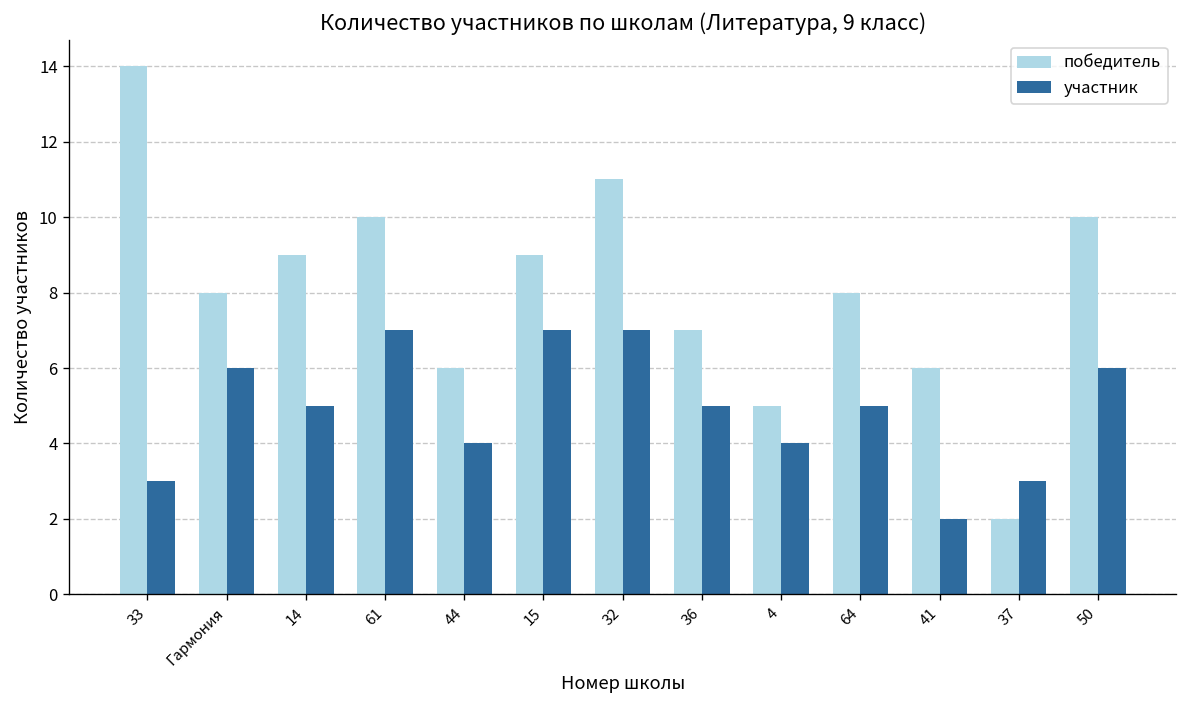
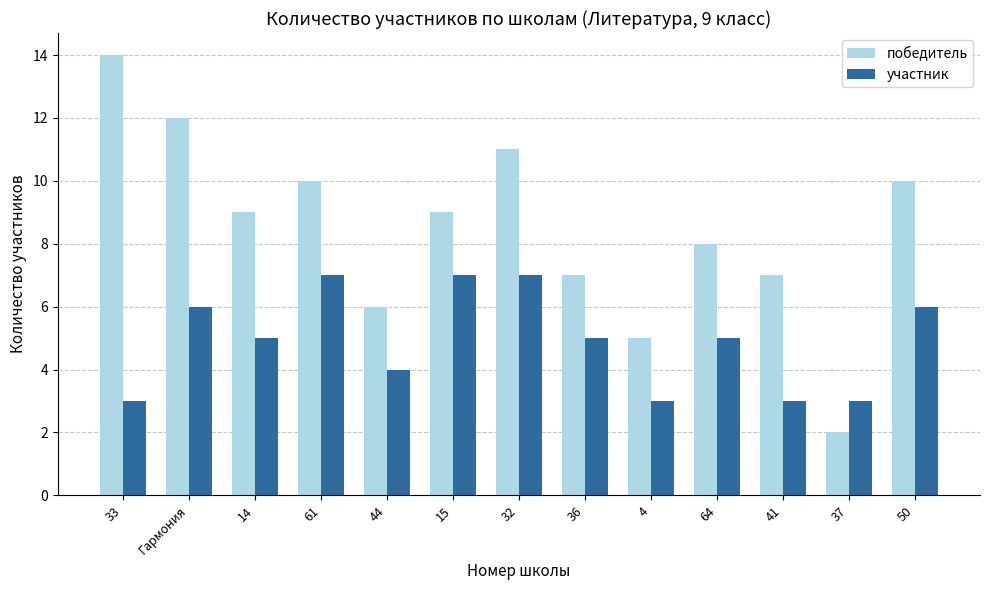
  {
    "победитель": {
      "33": 14,
-     "Гармония": 8,
+     "Гармония": 12,
      "14": 9,
      "61": 10,
      "44": 6,
      "15": 9,
      "32": 11,
      "36": 7,
      "4": 5,
      "64": 8,
-     "41": 6,
+     "41": 7,
      "37": 2,
      "50": 10
    },
    "участник": {
      "33": 3,
      "Гармония": 6,
      "14": 5,
      "61": 7,
      "44": 4,
      "15": 7,
      "32": 7,
      "36": 5,
-     "4": 4,
+     "4": 3,
      "64": 5,
-     "41": 2,
+     "41": 3,
      "37": 3,
      "50": 6
    }
  }
